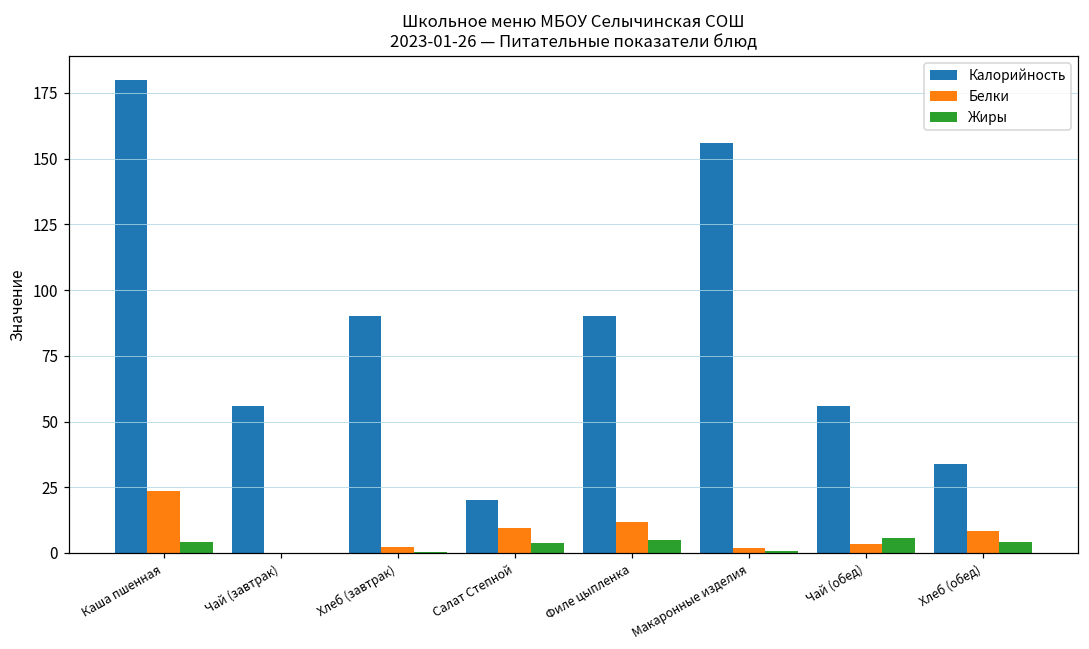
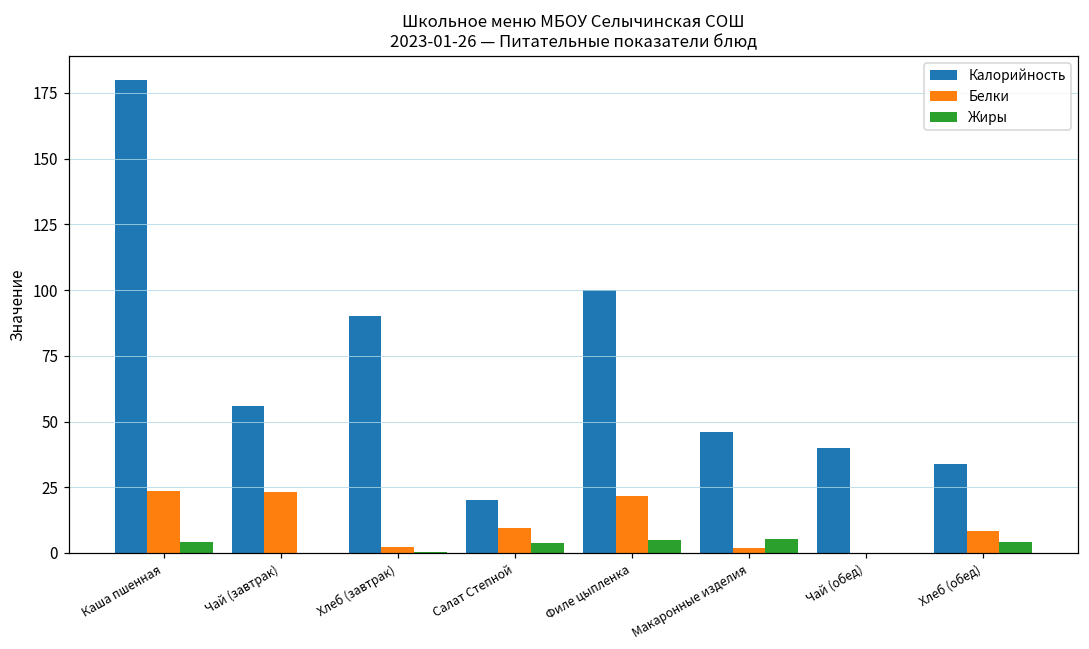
  {
    "Калорийность": {
      "Каша пшенная": 180,
      "Чай (завтрак)": 56,
      "Хлеб (завтрак)": 90,
      "Салат Степной": 20,
-     "Филе цыпленка": 90,
-     "Макаронные изделия": 156,
-     "Чай (обед)": 56,
+     "Филе цыпленка": 100,
+     "Макаронные изделия": 46,
+     "Чай (обед)": 40,
      "Хлеб (обед)": 34
    },
    "Белки": {
      "Каша пшенная": 24,
-     "Чай (завтрак)": 0,
+     "Чай (завтрак)": 23,
      "Хлеб (завтрак)": 2,
      "Салат Степной": 9,
-     "Филе цыпленка": 12,
+     "Филе цыпленка": 22,
      "Макаронные изделия": 2,
-     "Чай (обед)": 4,
+     "Чай (обед)": 0,
      "Хлеб (обед)": 9
    },
    "Жиры": {
      "Каша пшенная": 4,
      "Салат Степной": 4,
      "Филе цыпленка": 5,
-     "Макаронные изделия": 1,
-     "Чай (обед)": 6,
+     "Макаронные изделия": 5,
+     "Чай (обед)": 0,
      "Хлеб (обед)": 4
    }
  }
